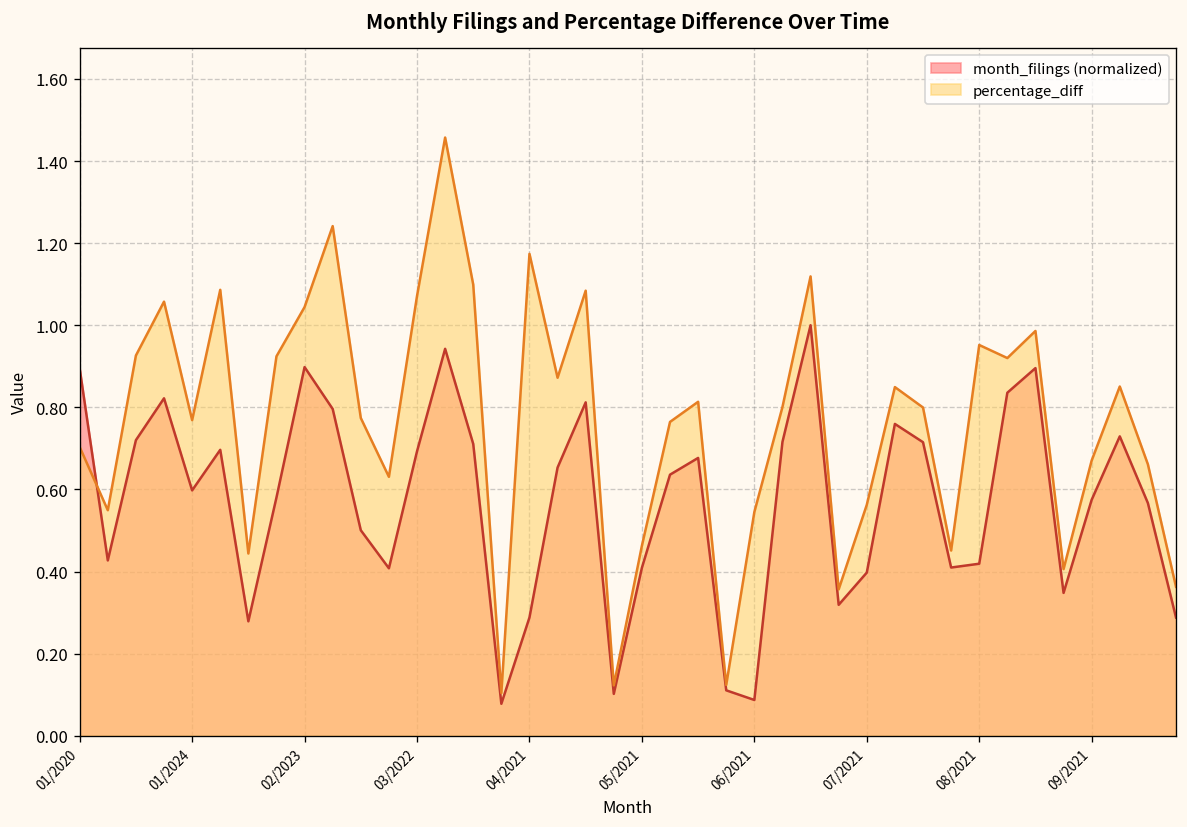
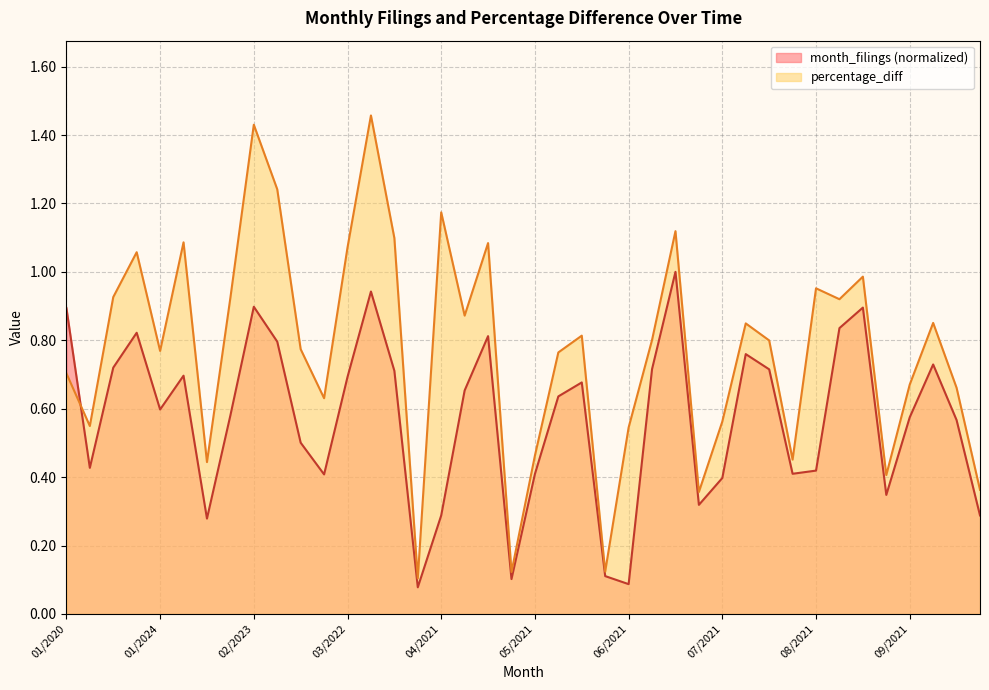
  {
    "month_filings (normalized)": {
      "01/2020": 0.89,
      "01/2024": 0.60,
      "02/2023": 0.90,
      "03/2022": 0.69,
      "04/2021": 0.29,
      "05/2021": 0.41,
      "06/2021": 0.09,
      "07/2021": 0.40,
      "08/2021": 0.42,
      "09/2021": 0.57
    },
    "percentage_diff": {
      "01/2020": 0.70,
      "01/2024": 0.77,
-     "02/2023": 1.04,
+     "02/2023": 1.43,
      "03/2022": 1.07,
      "04/2021": 1.17,
      "05/2021": 0.46,
      "06/2021": 0.54,
      "07/2021": 0.56,
      "08/2021": 0.95,
      "09/2021": 0.67
    }
  }
